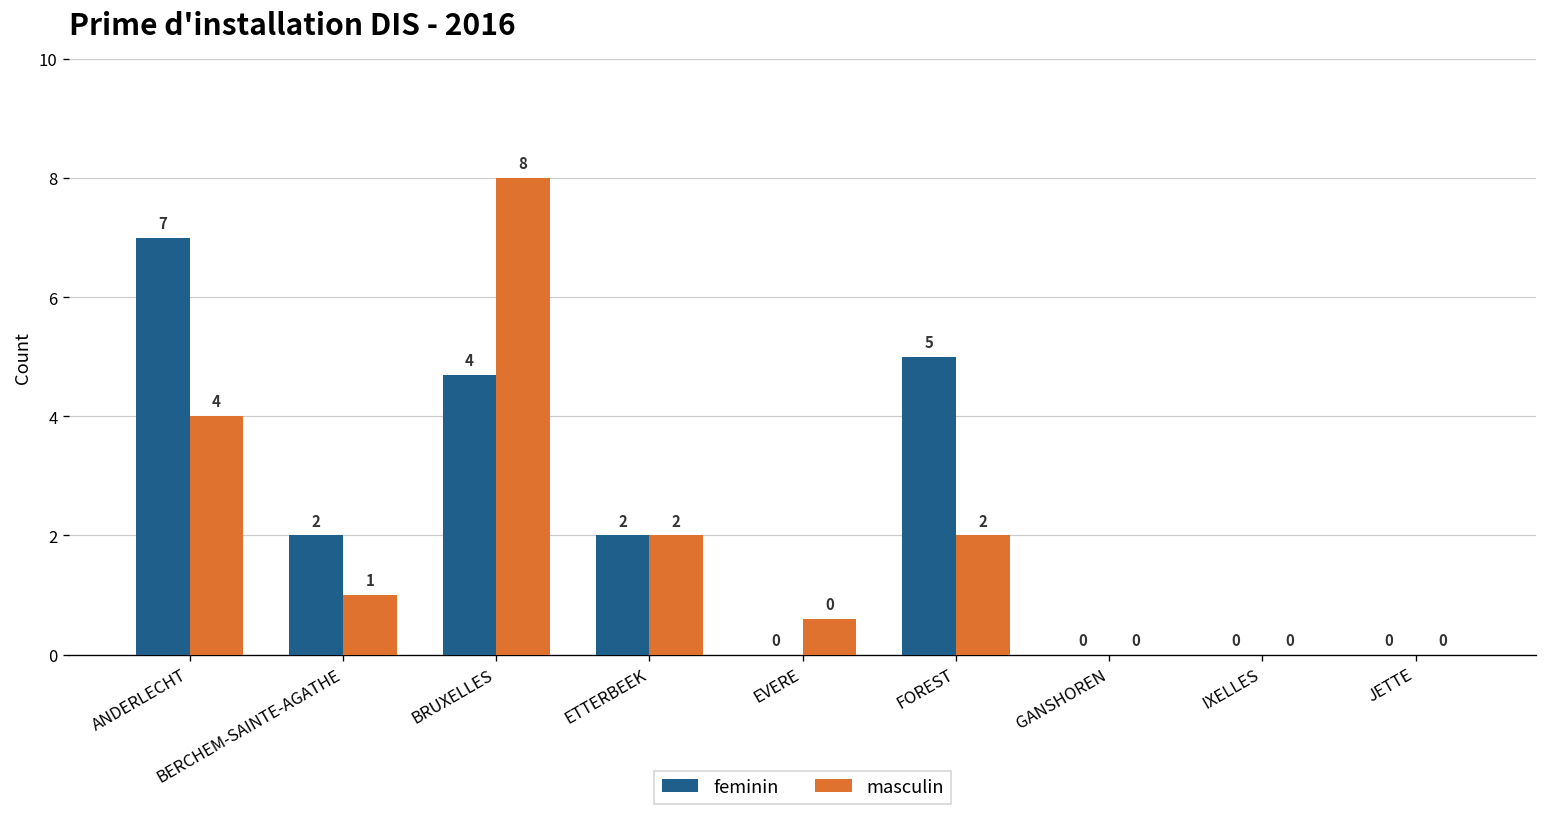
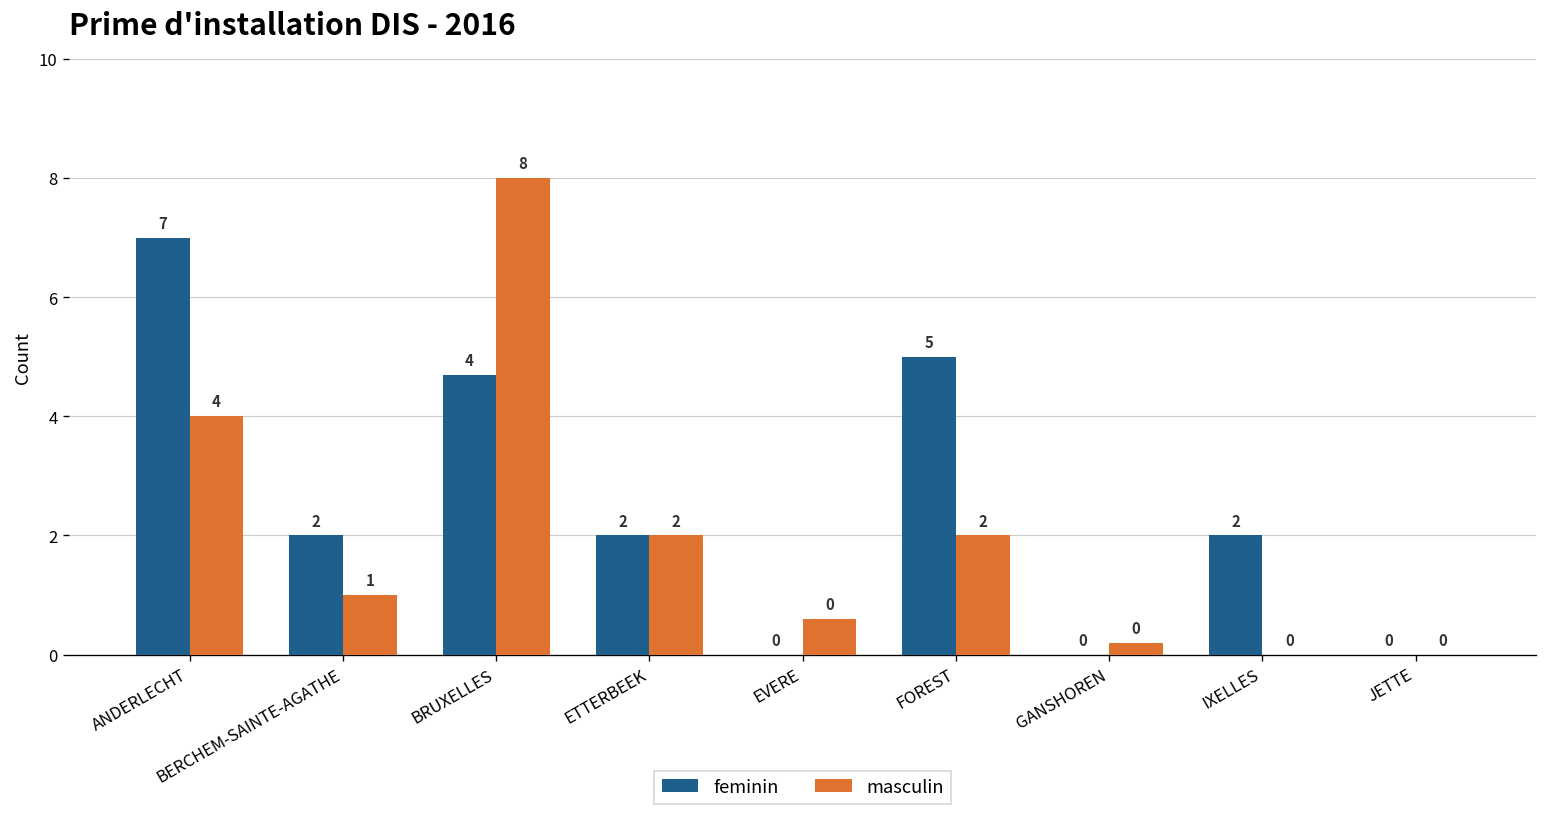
  {
    "feminin": {
      "ANDERLECHT": 7,
      "BERCHEM-SAINTE-AGATHE": 2,
      "ETTERBEEK": 2,
      "EVERE": 0,
      "FOREST": 5,
      "GANSHOREN": 0,
-     "IXELLES": 0,
+     "IXELLES": 2,
      "JETTE": 0
    },
    "masculin": {
-     "GANSHOREN": 0.0
+     "GANSHOREN": 0.2
    }
  }
